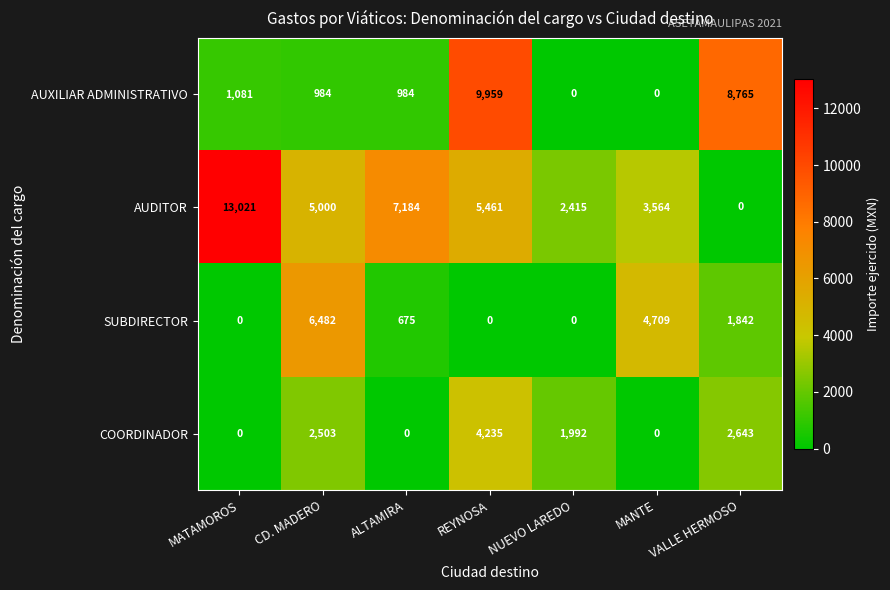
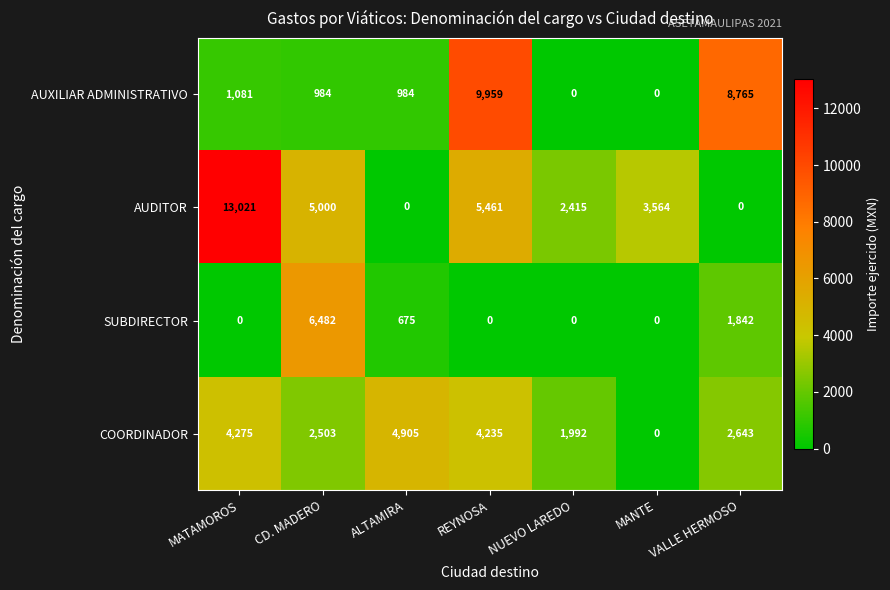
  {
    "AUXILIAR ADMINISTRATIVO": {
      "MATAMOROS": "1,081",
      "CD. MADERO": "984",
      "ALTAMIRA": "984",
      "REYNOSA": "9,959",
      "NUEVO LAREDO": "0",
      "MANTE": "0",
      "VALLE HERMOSO": "8,765"
    },
    "AUDITOR": {
      "MATAMOROS": "13,021",
      "CD. MADERO": "5,000",
-     "ALTAMIRA": "7,184",
+     "ALTAMIRA": "0",
      "REYNOSA": "5,461",
      "NUEVO LAREDO": "2,415",
      "MANTE": "3,564",
      "VALLE HERMOSO": "0"
    },
    "SUBDIRECTOR": {
      "MATAMOROS": "0",
      "CD. MADERO": "6,482",
      "ALTAMIRA": "675",
      "REYNOSA": "0",
      "NUEVO LAREDO": "0",
-     "MANTE": "4,709",
+     "MANTE": "0",
      "VALLE HERMOSO": "1,842"
    },
    "COORDINADOR": {
-     "MATAMOROS": "0",
+     "MATAMOROS": "4,275",
      "CD. MADERO": "2,503",
-     "ALTAMIRA": "0",
+     "ALTAMIRA": "4,905",
      "REYNOSA": "4,235",
      "NUEVO LAREDO": "1,992",
      "MANTE": "0",
      "VALLE HERMOSO": "2,643"
    }
  }
